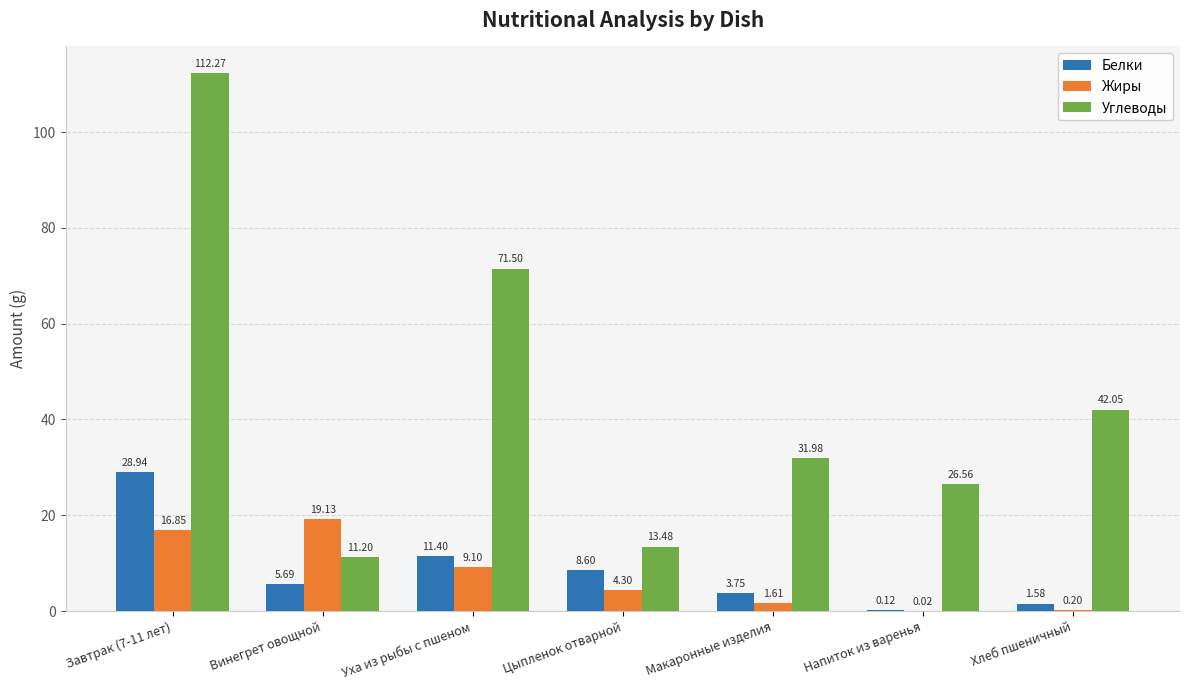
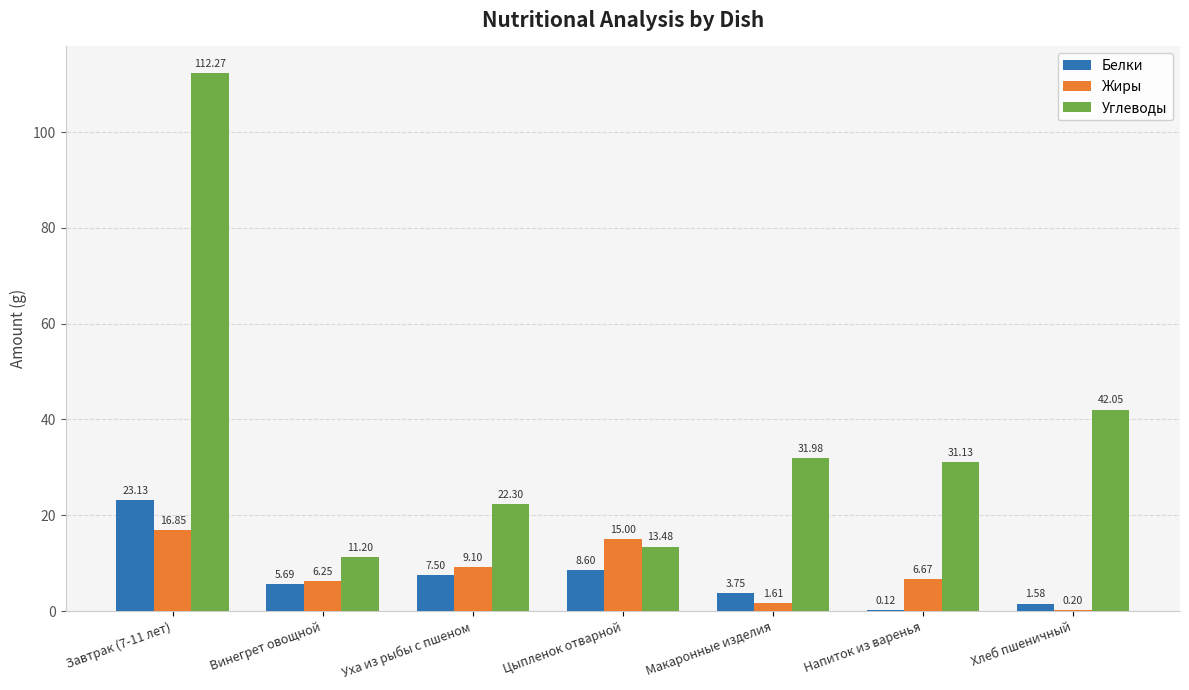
  {
    "Белки": {
-     "Завтрак (7-11 лет)": 28.94,
+     "Завтрак (7-11 лет)": 23.13,
      "Винегрет овощной": 5.69,
-     "Уха из рыбы с пшеном": 11.40,
+     "Уха из рыбы с пшеном": 7.50,
      "Цыпленок отварной": 8.60,
      "Макаронные изделия": 3.75,
      "Напиток из варенья": 0.12,
      "Хлеб пшеничный": 1.58
    },
    "Жиры": {
      "Завтрак (7-11 лет)": 16.85,
-     "Винегрет овощной": 19.13,
+     "Винегрет овощной": 6.25,
      "Уха из рыбы с пшеном": 9.10,
-     "Цыпленок отварной": 4.30,
+     "Цыпленок отварной": 15.00,
      "Макаронные изделия": 1.61,
-     "Напиток из варенья": 0.02,
+     "Напиток из варенья": 6.67,
      "Хлеб пшеничный": 0.20
    },
    "Углеводы": {
      "Завтрак (7-11 лет)": 112.27,
      "Винегрет овощной": 11.20,
-     "Уха из рыбы с пшеном": 71.50,
+     "Уха из рыбы с пшеном": 22.30,
      "Цыпленок отварной": 13.48,
      "Макаронные изделия": 31.98,
-     "Напиток из варенья": 26.56,
+     "Напиток из варенья": 31.13,
      "Хлеб пшеничный": 42.05
    }
  }
